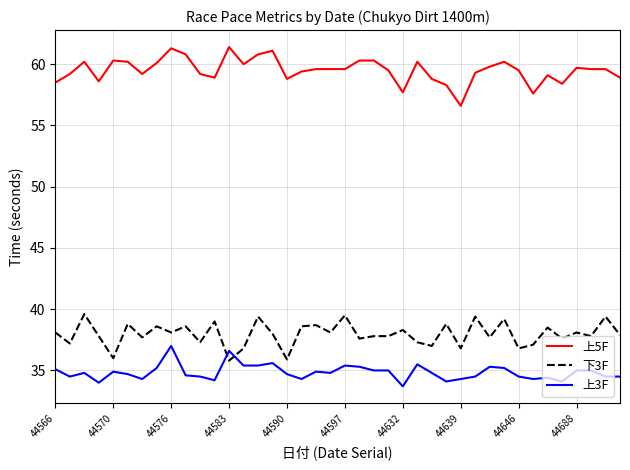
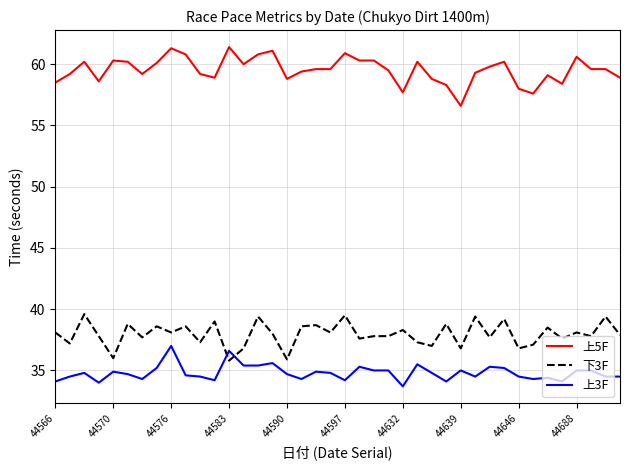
  {
    "上5F": {
      "44566": 58.5,
      "44570": 60.3,
      "44576": 61.3,
      "44583": 61.4,
      "44590": 58.8,
-     "44597": 59.6,
+     "44597": 60.9,
      "44632": 57.7,
      "44639": 56.6,
-     "44646": 59.5,
-     "44688": 59.7
+     "44646": 58.0,
+     "44688": 60.6
    },
    "下3F": {
      "44566": 38.1,
      "44570": 36.0,
      "44576": 38.1,
      "44583": 35.8,
      "44590": 35.9,
      "44597": 39.5,
      "44632": 38.3,
      "44639": 36.8,
      "44646": 36.8,
      "44688": 38.1
    },
    "上3F": {
-     "44566": 35.1,
+     "44566": 34.1,
      "44570": 34.9,
      "44576": 37.0,
      "44583": 36.6,
      "44590": 34.7,
-     "44597": 35.4,
+     "44597": 34.2,
      "44632": 33.7,
-     "44639": 34.3,
+     "44639": 35.0,
      "44646": 34.5
    }
  }
